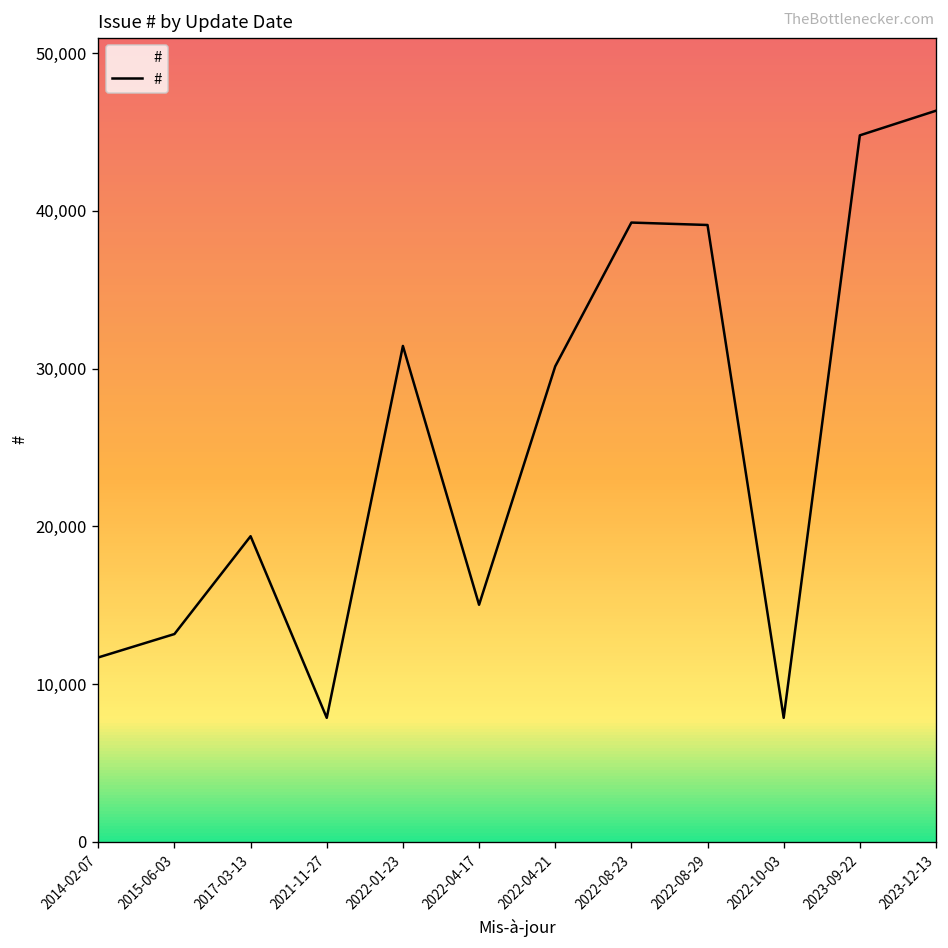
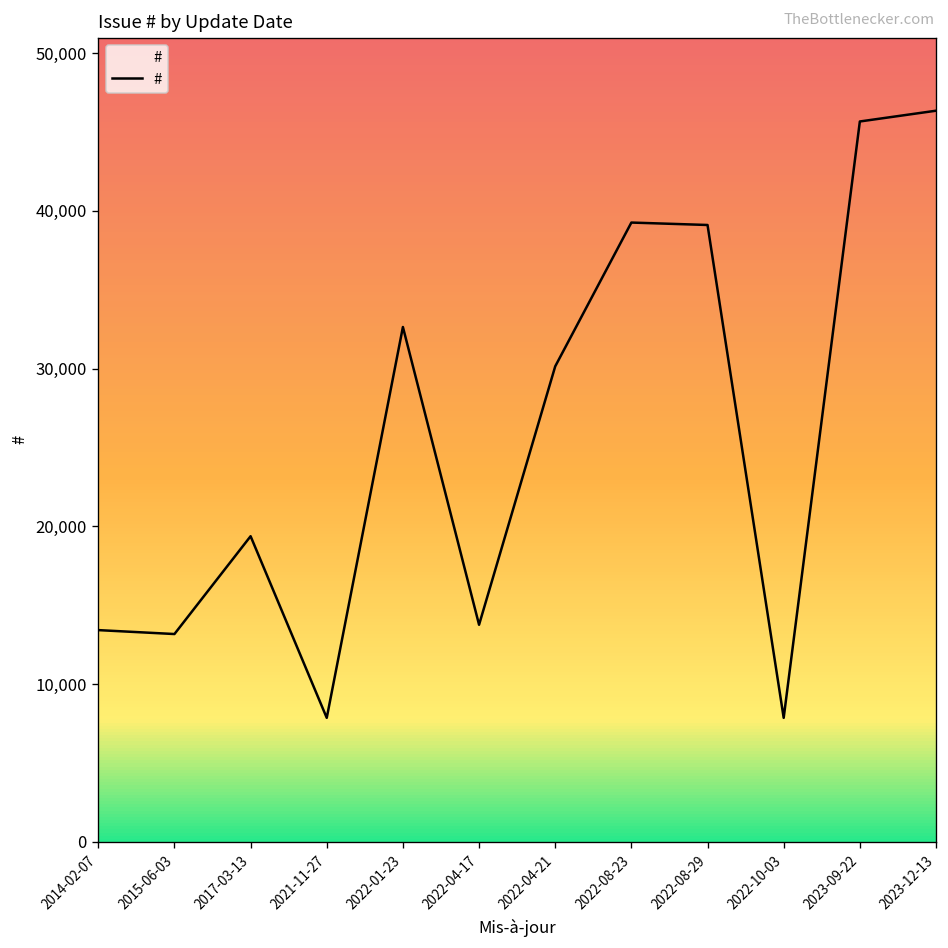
  {
-   "2014-02-07": "11,700",
+   "2014-02-07": "13,400",
    "2015-06-03": "13,200",
    "2017-03-13": "19,400",
    "2021-11-27": "7,900",
-   "2022-01-23": "31,400",
-   "2022-04-17": "15,000",
+   "2022-01-23": "32,600",
+   "2022-04-17": "13,800",
    "2022-04-21": "30,100",
    "2022-08-23": "39,300",
    "2022-08-29": "39,100",
    "2022-10-03": "7,900",
-   "2023-09-22": "44,800",
+   "2023-09-22": "45,700",
    "2023-12-13": "46,300"
  }
